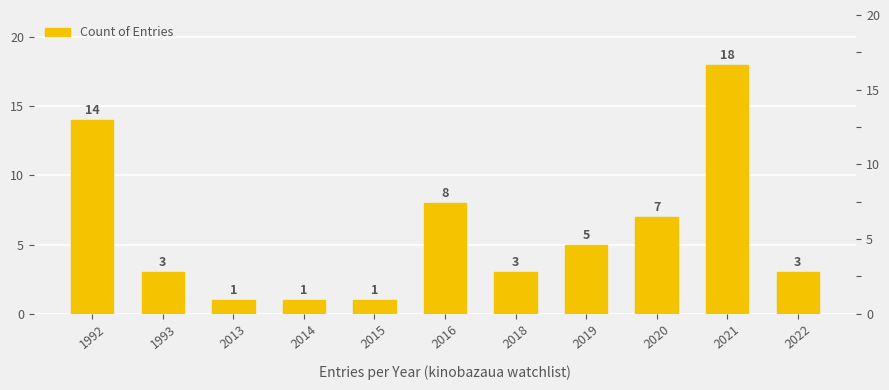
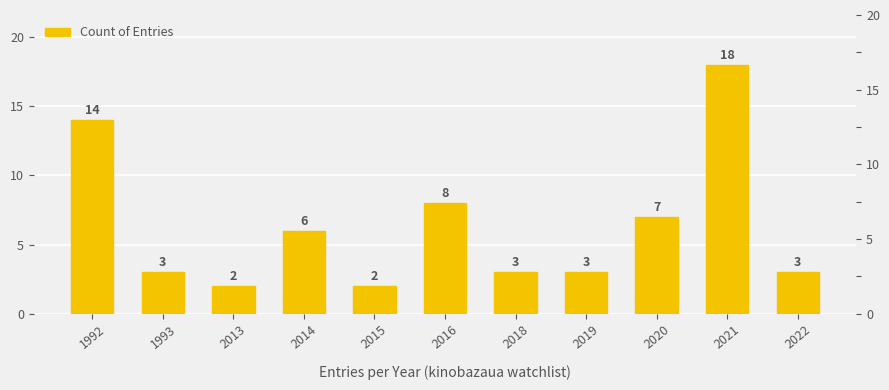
  {
    "1992": 14,
    "1993": 3,
-   "2013": 1,
-   "2014": 1,
-   "2015": 1,
+   "2013": 2,
+   "2014": 6,
+   "2015": 2,
    "2016": 8,
    "2018": 3,
-   "2019": 5,
+   "2019": 3,
    "2020": 7,
    "2021": 18,
    "2022": 3
  }
